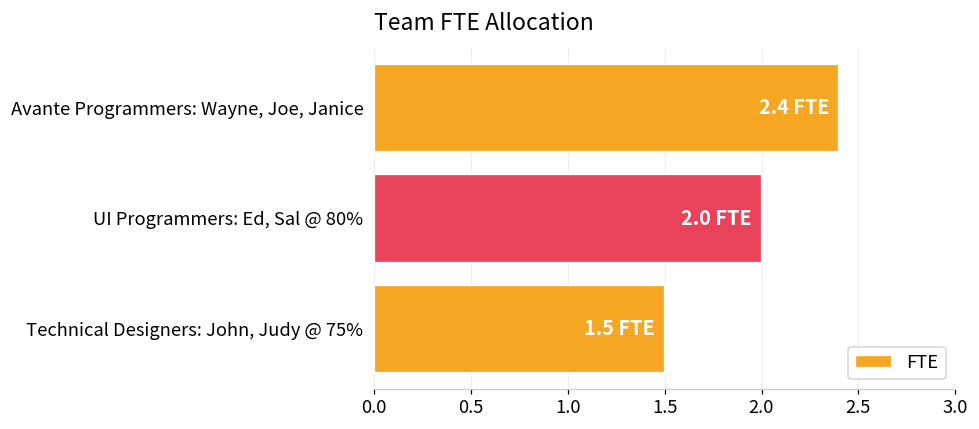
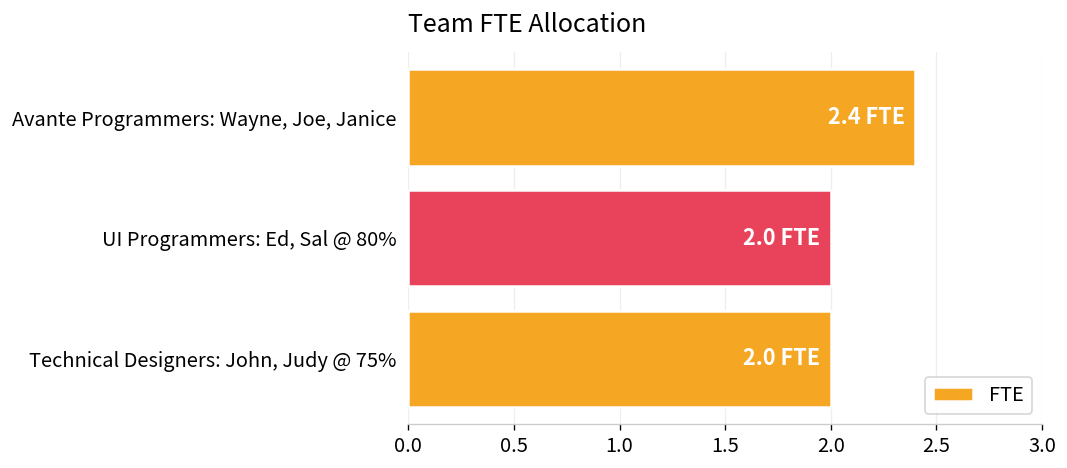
  {
    "Avante Programmers: Wayne, Joe, Janice": 2.4,
    "UI Programmers: Ed, Sal @ 80%": 2.0,
-   "Technical Designers: John, Judy @ 75%": 1.5
+   "Technical Designers: John, Judy @ 75%": 2.0
  }
